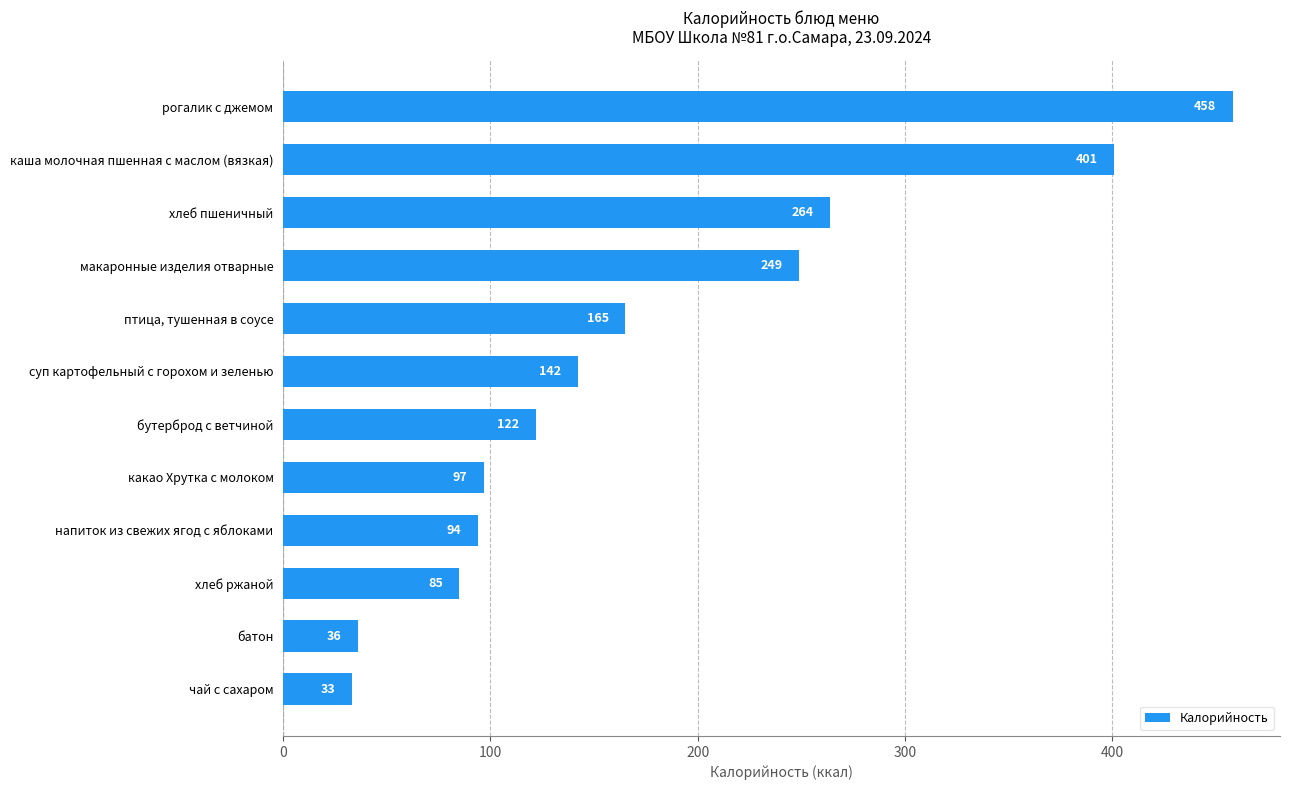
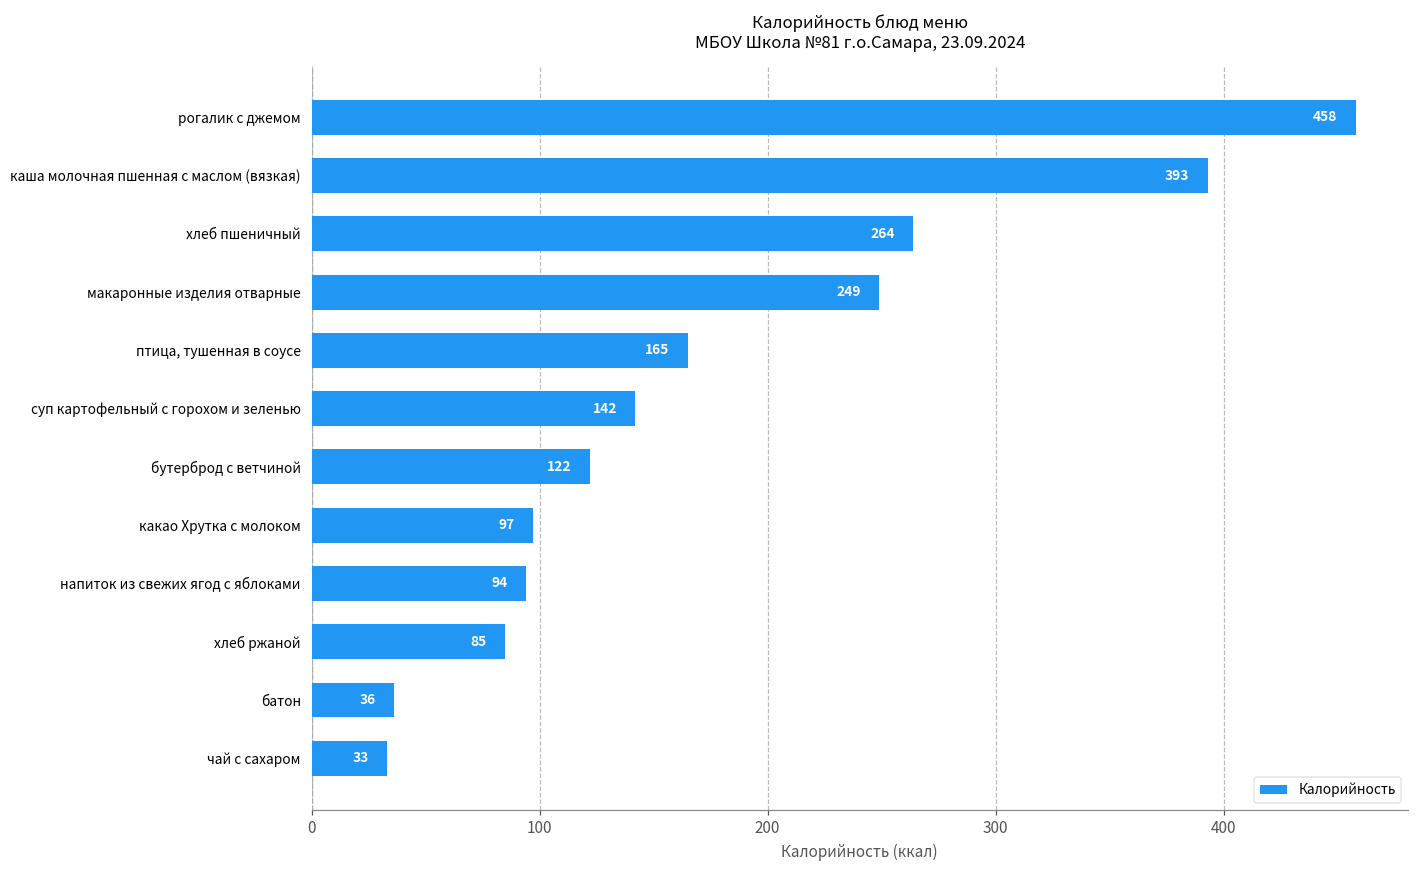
  {
    "рогалик с джемом": 458,
-   "каша молочная пшенная с маслом (вязкая)": 401,
+   "каша молочная пшенная с маслом (вязкая)": 393,
    "хлеб пшеничный": 264,
    "макаронные изделия отварные": 249,
    "птица, тушенная в соусе": 165,
    "суп картофельный с горохом и зеленью": 142,
    "бутерброд с ветчиной": 122,
    "какао Хрутка с молоком": 97,
    "напиток из свежих ягод с яблоками": 94,
    "хлеб ржаной": 85,
    "батон": 36,
    "чай с сахаром": 33
  }
